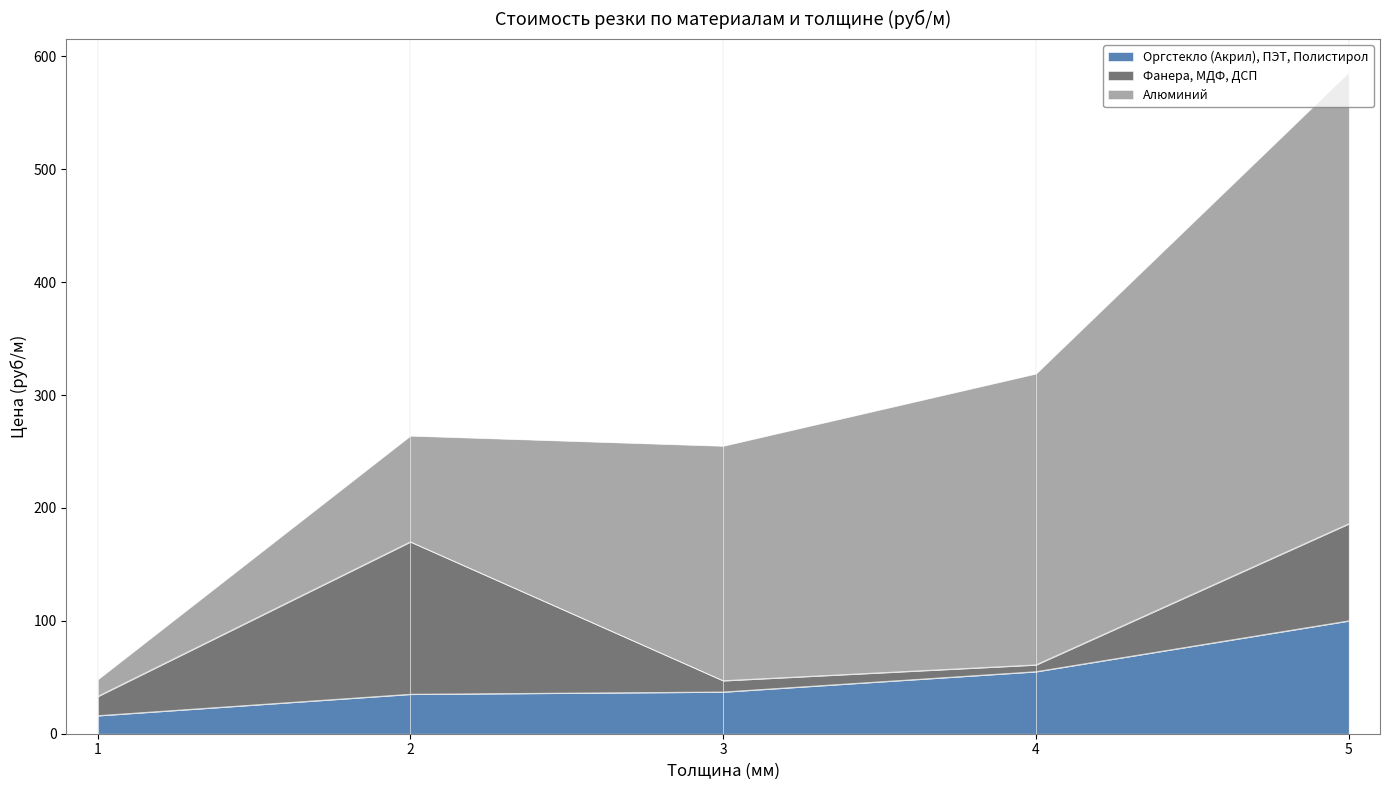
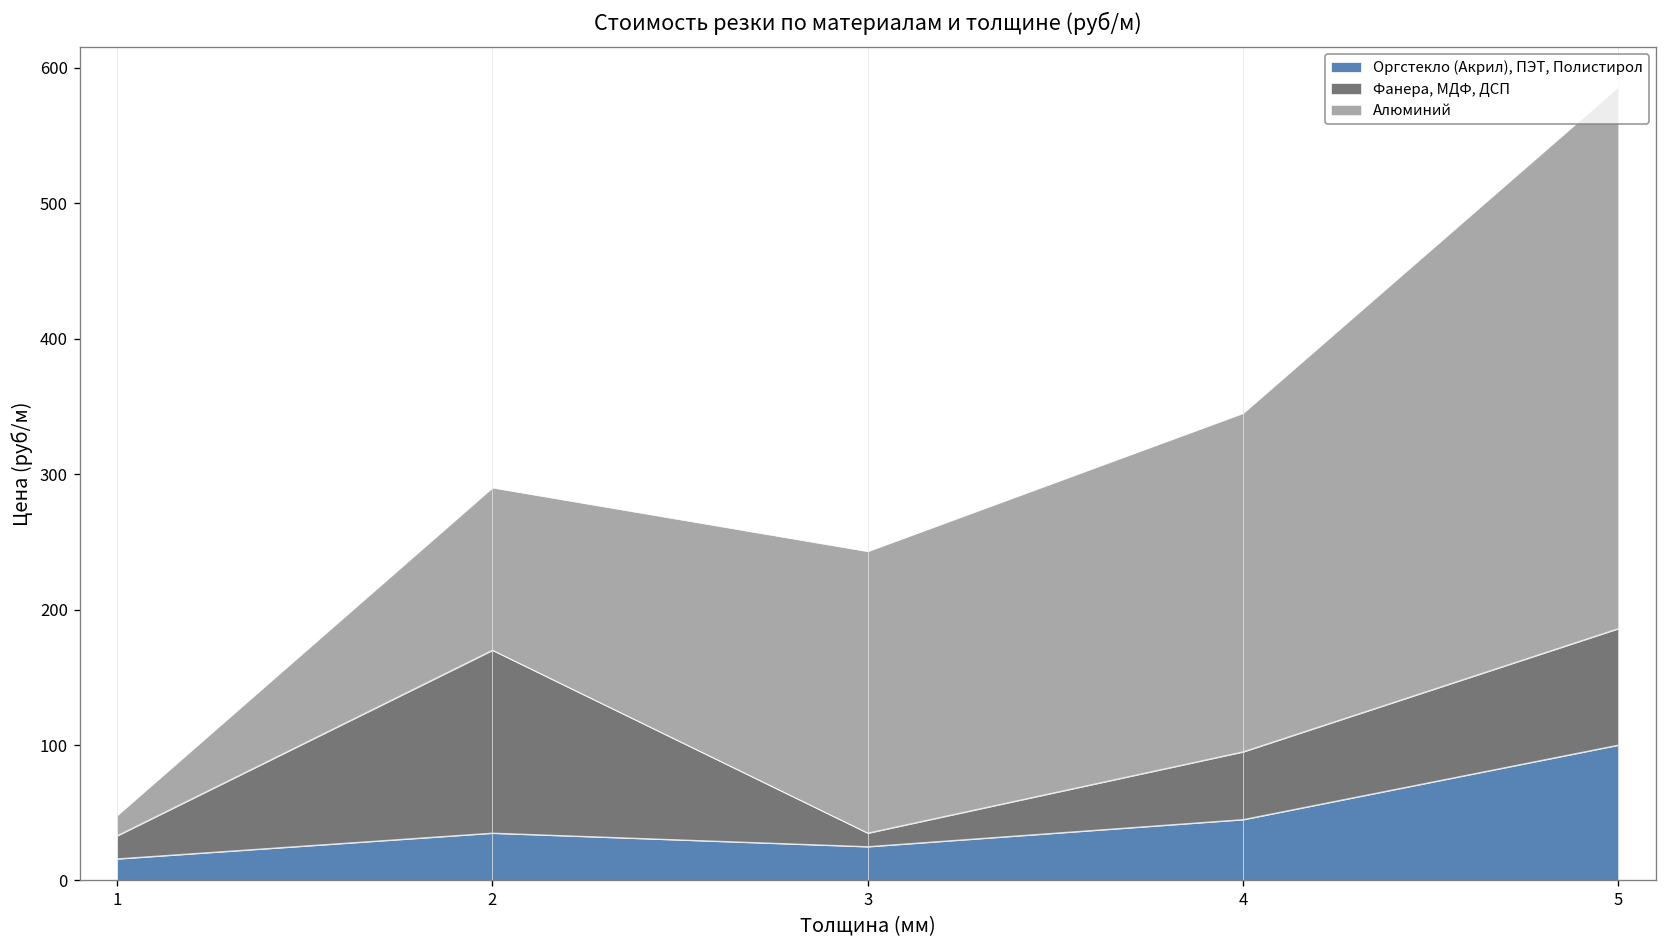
  {
    "Оргстекло (Акрил), ПЭТ, Полистирол": {
      "1": 16,
      "2": 35,
-     "3": 37,
-     "4": 55,
+     "3": 25,
+     "4": 45,
      "5": 100
    },
    "Фанера, МДФ, ДСП": {
      "1": 17,
      "2": 135,
      "3": 10,
-     "4": 6,
+     "4": 50,
      "5": 86
    },
    "Алюминий": {
      "1": 15,
-     "2": 94,
+     "2": 120,
      "3": 208,
-     "4": 258
+     "4": 250
    }
  }
